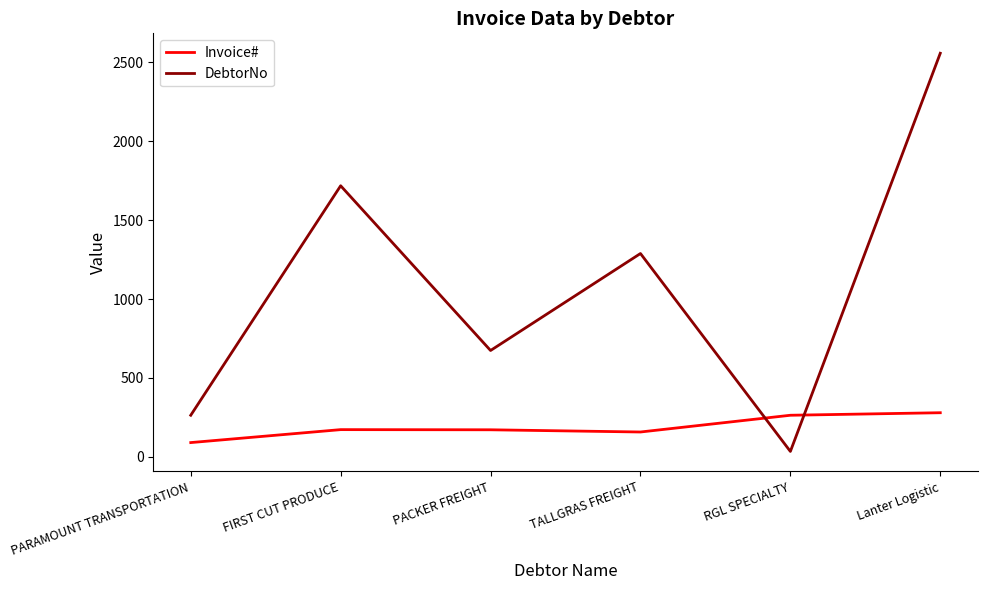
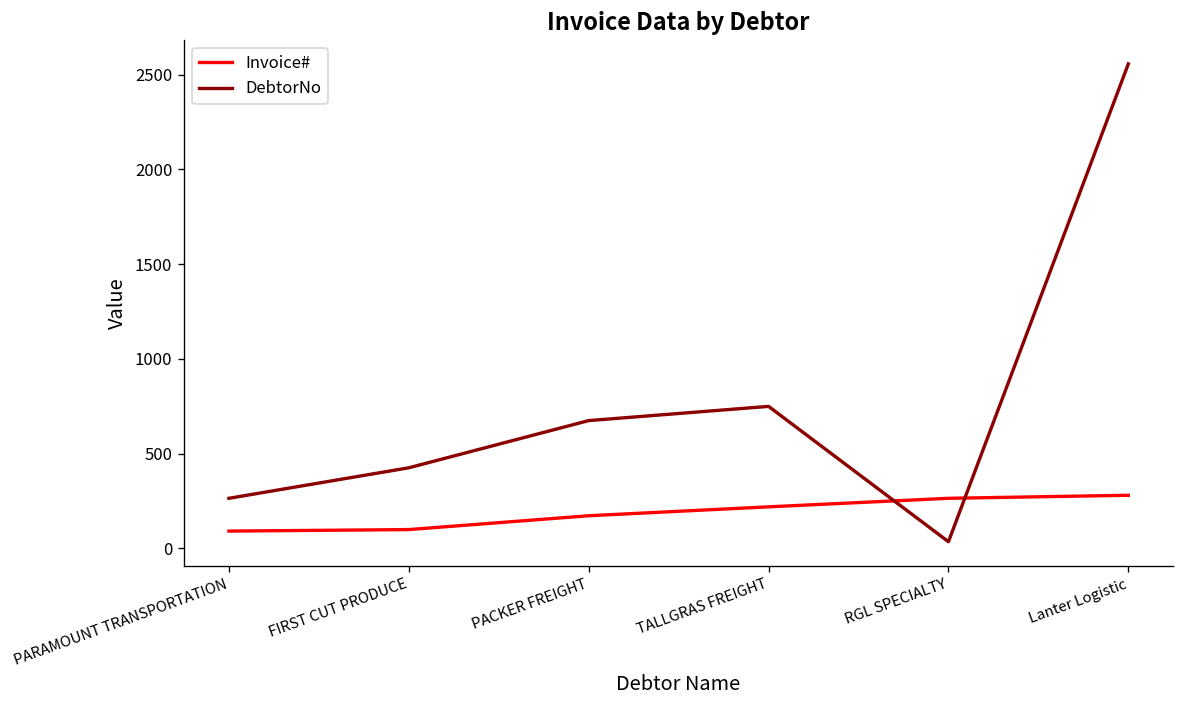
  {
    "Invoice#": {
      "PARAMOUNT TRANSPORTATION": 90,
-     "FIRST CUT PRODUCE": 170,
+     "FIRST CUT PRODUCE": 100,
      "PACKER FREIGHT": 170,
-     "TALLGRAS FREIGHT": 160,
+     "TALLGRAS FREIGHT": 220,
      "RGL SPECIALTY": 260,
      "Lanter Logistic": 280
    },
    "DebtorNo": {
      "PARAMOUNT TRANSPORTATION": 260,
-     "FIRST CUT PRODUCE": 1720,
+     "FIRST CUT PRODUCE": 430,
      "PACKER FREIGHT": 670,
-     "TALLGRAS FREIGHT": 1290,
+     "TALLGRAS FREIGHT": 750,
      "RGL SPECIALTY": 40,
      "Lanter Logistic": 2560
    }
  }
